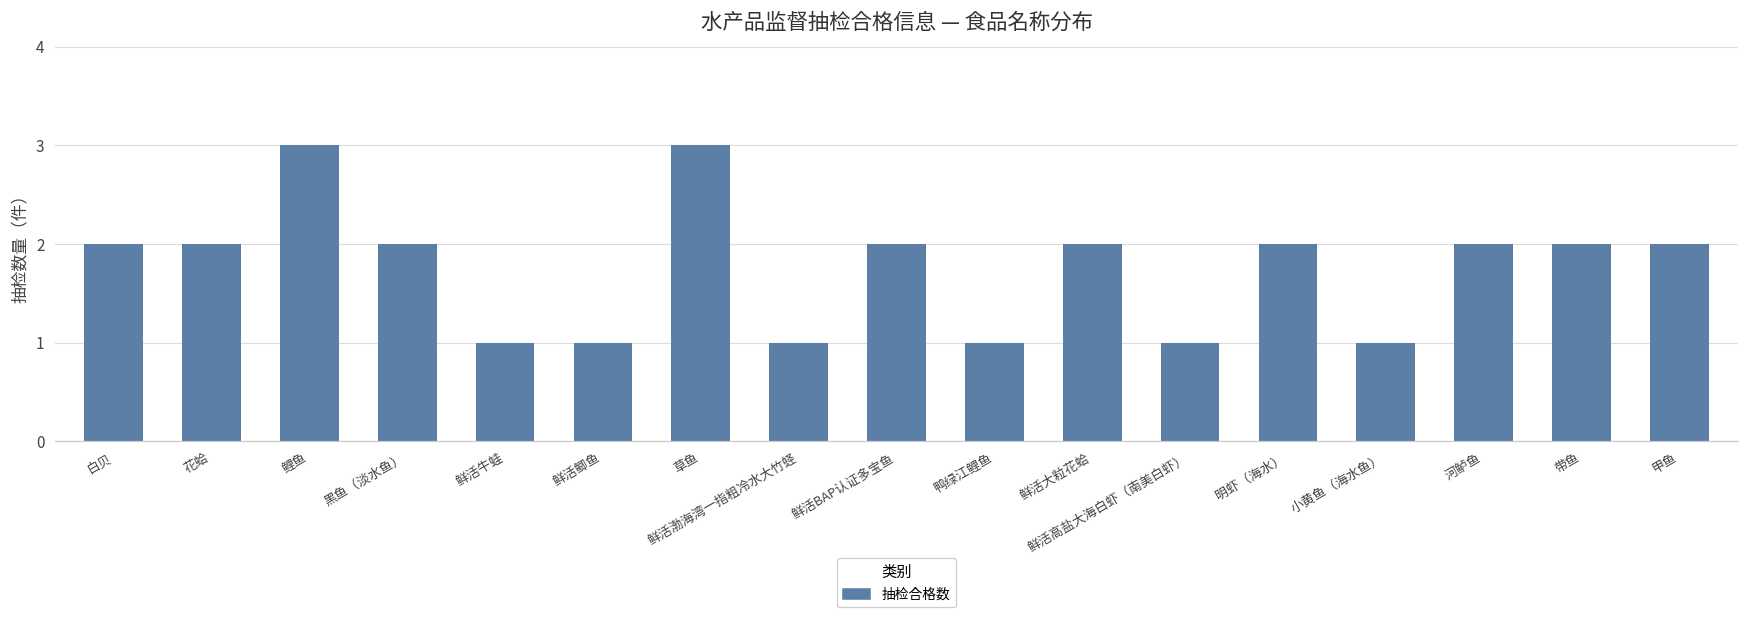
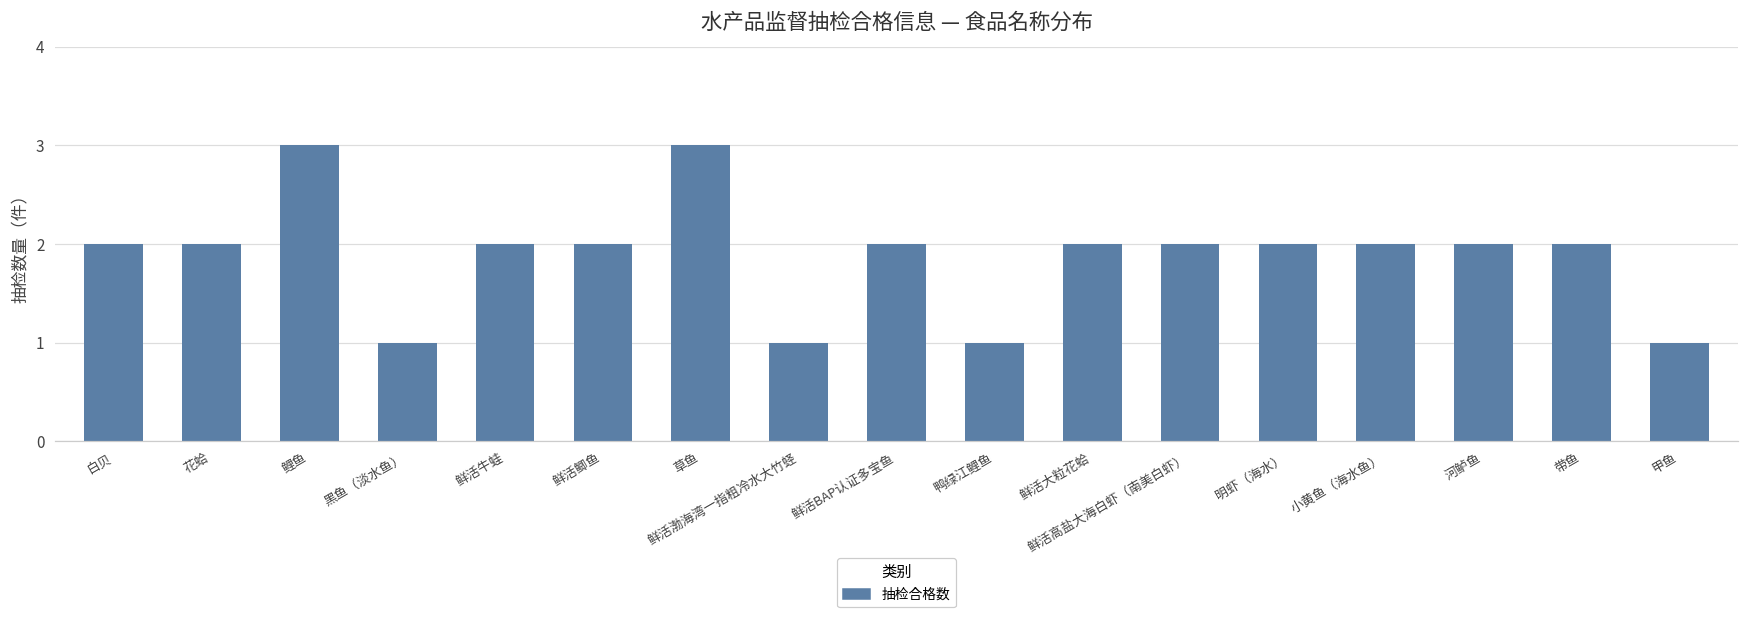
  {
    "白贝": 2,
    "花蛤": 2,
    "鲤鱼": 3,
-   "黑鱼（淡水鱼）": 2,
-   "鲜活牛蛙": 1,
-   "鲜活鲫鱼": 1,
+   "黑鱼（淡水鱼）": 1,
+   "鲜活牛蛙": 2,
+   "鲜活鲫鱼": 2,
    "草鱼": 3,
    "鲜活渤海湾一指粗冷水大竹蛏": 1,
    "鲜活BAP认证多宝鱼": 2,
    "鸭绿江鲤鱼": 1,
    "鲜活大粒花蛤": 2,
-   "鲜活高盐大海白虾（南美白虾）": 1,
+   "鲜活高盐大海白虾（南美白虾）": 2,
    "明虾（海水）": 2,
-   "小黄鱼（海水鱼）": 1,
+   "小黄鱼（海水鱼）": 2,
    "河鲈鱼": 2,
    "带鱼": 2,
-   "甲鱼": 2
+   "甲鱼": 1
  }
